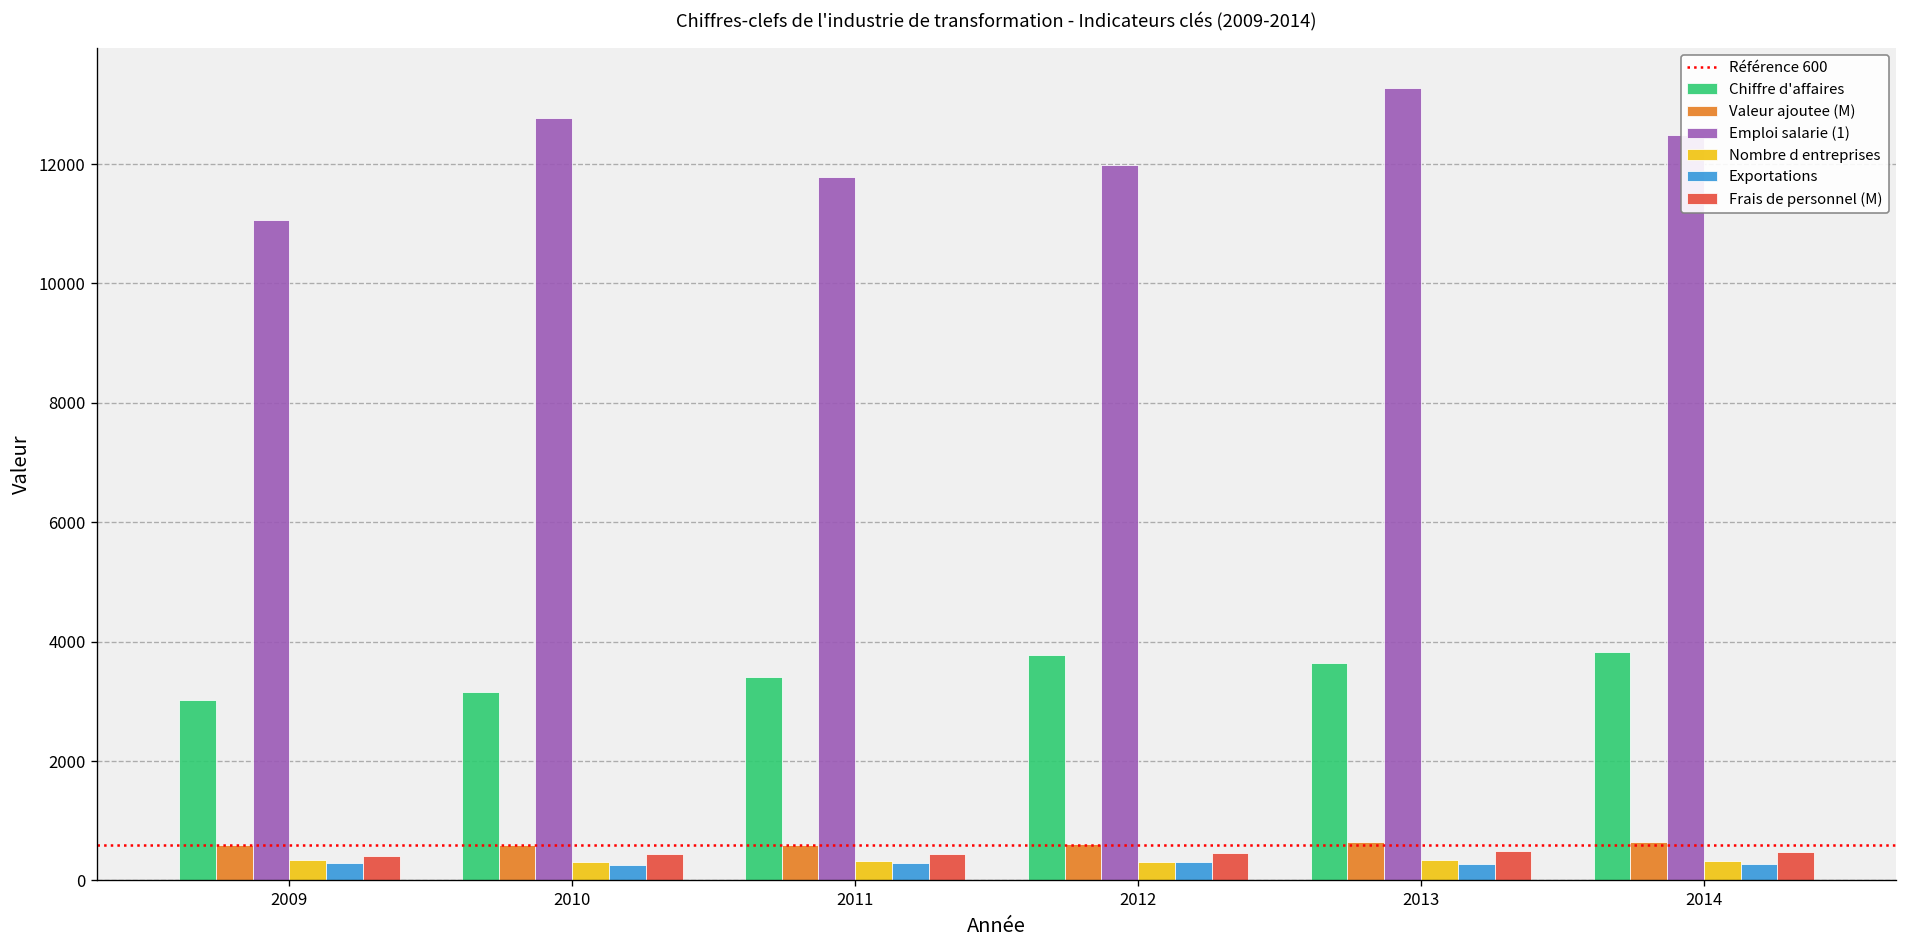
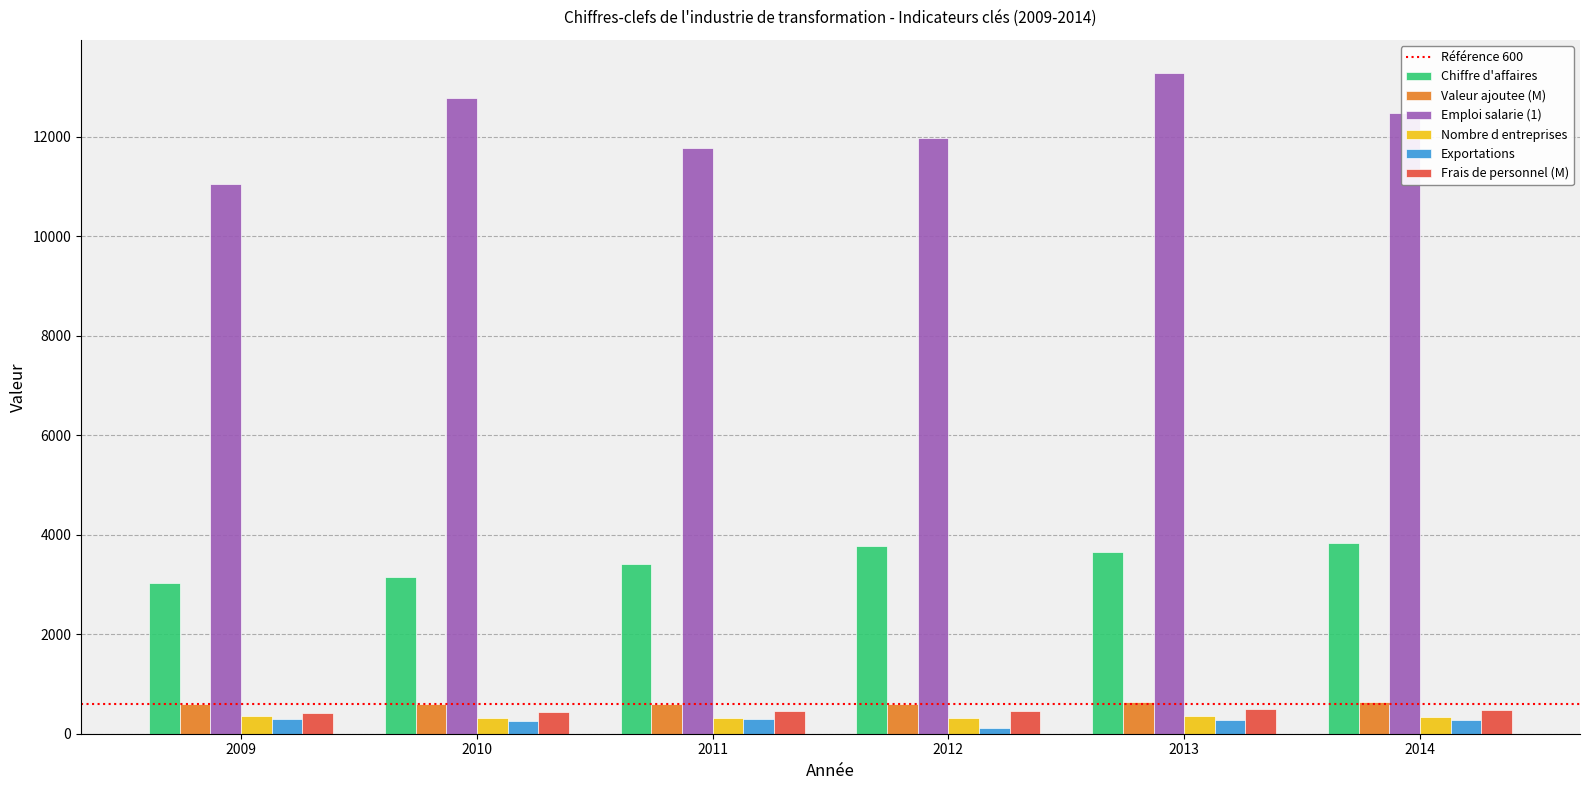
  {
    "Chiffre d'affaires": {
      "2009": 3000,
      "2010": 3100,
      "2011": 3400,
      "2012": 3800,
      "2013": 3600,
      "2014": 3800
    },
    "Emploi salarie (1)": {
      "2009": 11100,
      "2010": 12800,
      "2011": 11800,
      "2012": 12000,
      "2013": 13300
    },
    "Nombre d entreprises": {
      "2009": 300,
      "2010": 300,
      "2011": 300,
      "2012": 300,
      "2013": 400,
      "2014": 300
    },
    "Exportations": {
      "2009": 300,
      "2010": 300,
      "2011": 300,
-     "2012": 300,
+     "2012": 100,
      "2013": 300,
      "2014": 300
    }
  }
